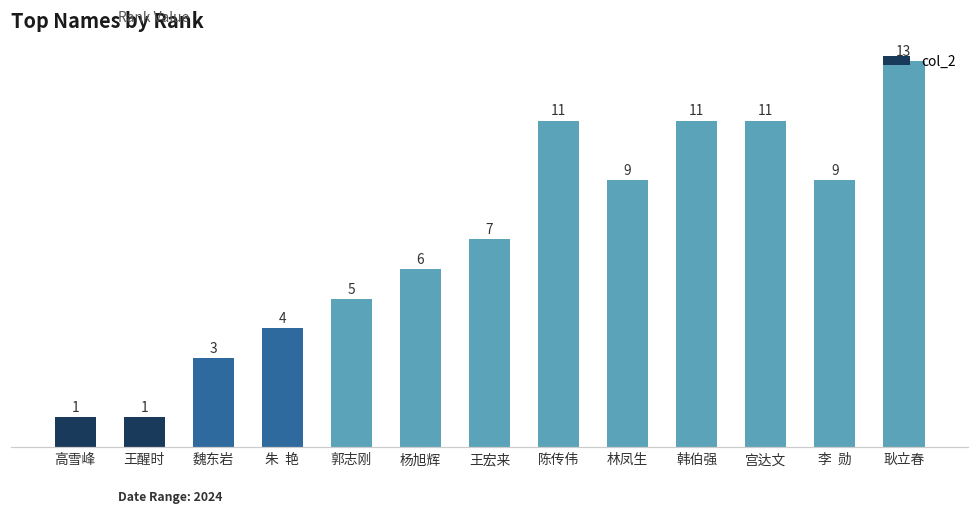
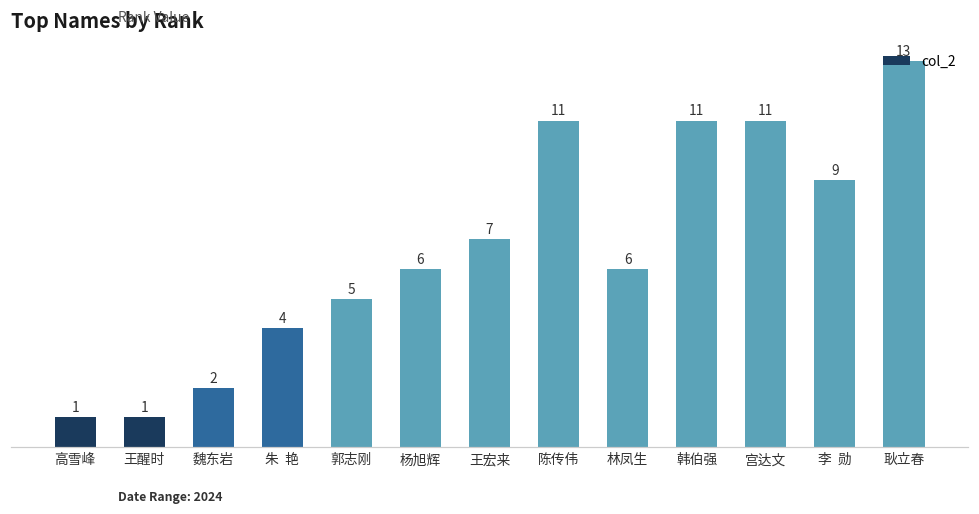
  {
    "高雪峰": 1,
    "王醒时": 1,
-   "魏东岩": 3,
+   "魏东岩": 2,
    "朱 艳": 4,
    "郭志刚": 5,
    "杨旭辉": 6,
    "王宏来": 7,
    "陈传伟": 11,
-   "林凤生": 9,
+   "林凤生": 6,
    "韩伯强": 11,
    "宫达文": 11,
    "李 勋": 9,
    "耿立春": 13
  }
